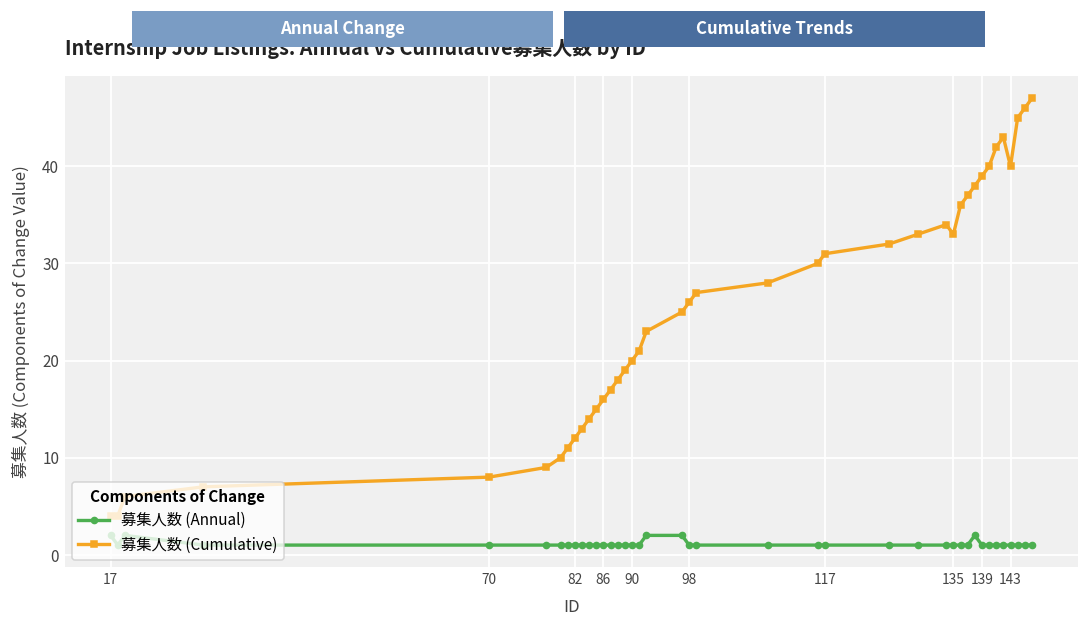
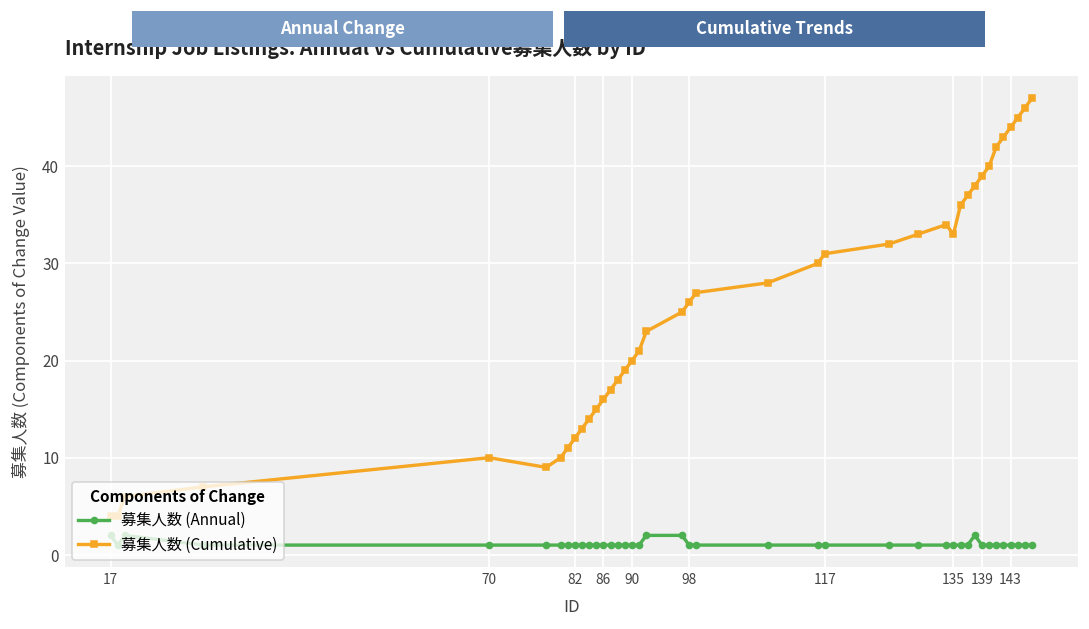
  {
    "募集人数 (Annual)": {
      "70": 1,
      "82": 1,
      "86": 1,
      "90": 1,
      "98": 1,
      "117": 1,
      "135": 1,
      "139": 1,
      "143": 1
    },
    "募集人数 (Cumulative)": {
-     "70": 8,
+     "70": 10,
      "82": 12,
      "86": 16,
      "90": 20,
      "98": 26,
      "117": 31,
      "135": 33,
      "139": 39,
-     "143": 40
+     "143": 44
    }
  }
